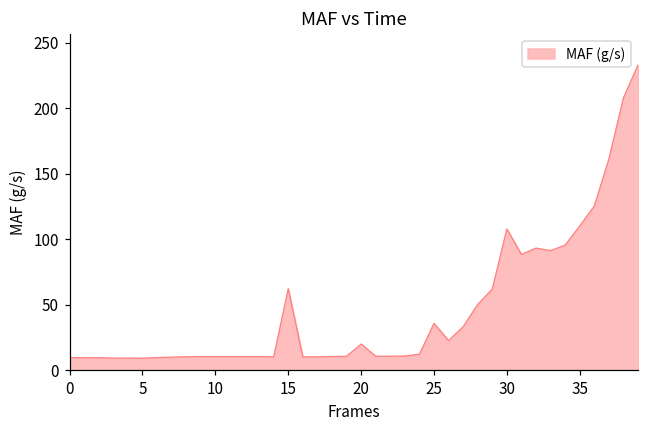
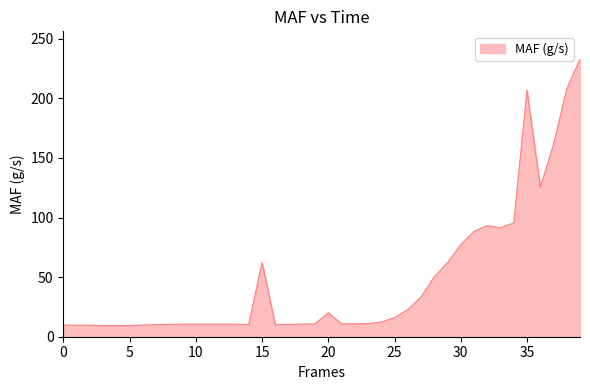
  {
    "0": 10,
    "5": 9,
    "10": 11,
    "15": 62,
    "20": 20,
-   "25": 36,
-   "30": 108,
-   "35": 110
+   "25": 16,
+   "30": 77,
+   "35": 207
  }
